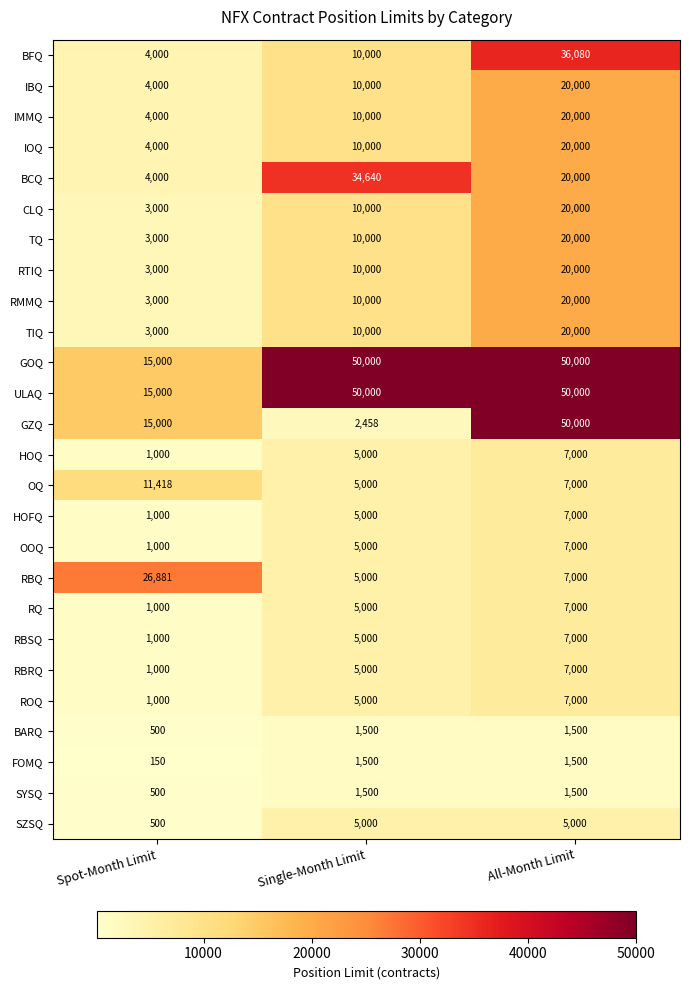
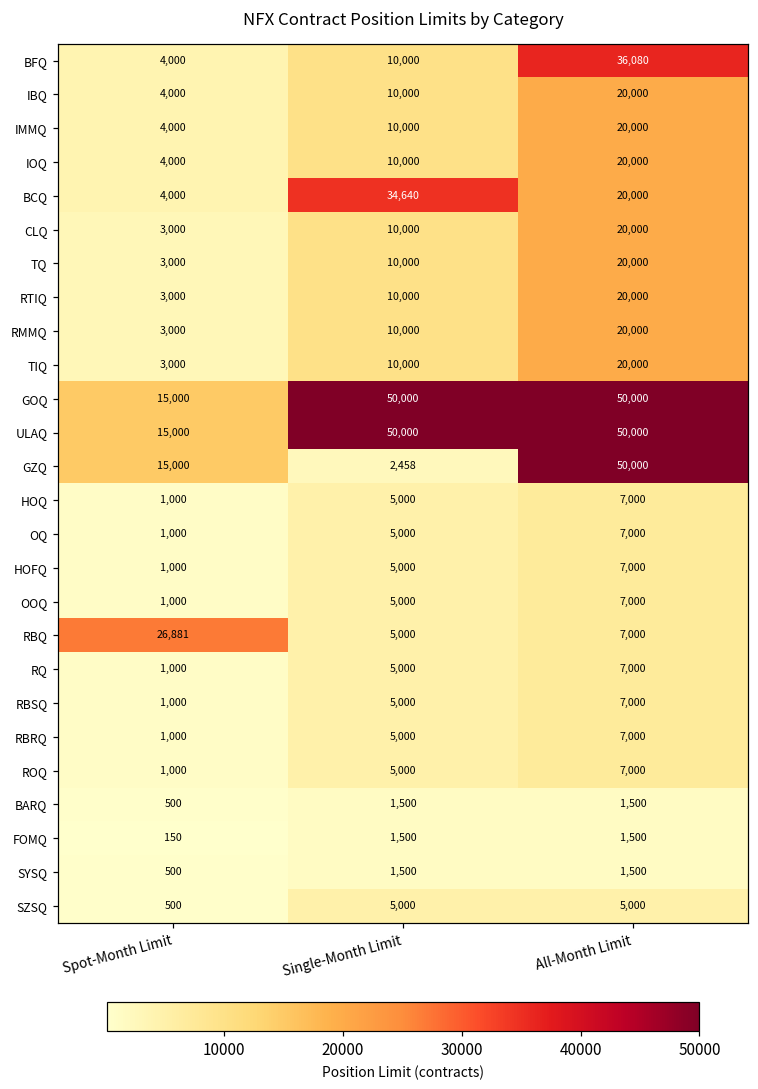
  {
    "BFQ": {
      "Spot-Month Limit": "4,000",
      "Single-Month Limit": "10,000",
      "All-Month Limit": "36,080"
    },
    "IBQ": {
      "Spot-Month Limit": "4,000",
      "Single-Month Limit": "10,000",
      "All-Month Limit": "20,000"
    },
    "IMMQ": {
      "Spot-Month Limit": "4,000",
      "Single-Month Limit": "10,000",
      "All-Month Limit": "20,000"
    },
    "IOQ": {
      "Spot-Month Limit": "4,000",
      "Single-Month Limit": "10,000",
      "All-Month Limit": "20,000"
    },
    "BCQ": {
      "Spot-Month Limit": "4,000",
      "Single-Month Limit": "34,640",
      "All-Month Limit": "20,000"
    },
    "CLQ": {
      "Spot-Month Limit": "3,000",
      "Single-Month Limit": "10,000",
      "All-Month Limit": "20,000"
    },
    "TQ": {
      "Spot-Month Limit": "3,000",
      "Single-Month Limit": "10,000",
      "All-Month Limit": "20,000"
    },
    "RTIQ": {
      "Spot-Month Limit": "3,000",
      "Single-Month Limit": "10,000",
      "All-Month Limit": "20,000"
    },
    "RMMQ": {
      "Spot-Month Limit": "3,000",
      "Single-Month Limit": "10,000",
      "All-Month Limit": "20,000"
    },
    "TIQ": {
      "Spot-Month Limit": "3,000",
      "Single-Month Limit": "10,000",
      "All-Month Limit": "20,000"
    },
    "GOQ": {
      "Spot-Month Limit": "15,000",
      "Single-Month Limit": "50,000",
      "All-Month Limit": "50,000"
    },
    "ULAQ": {
      "Spot-Month Limit": "15,000",
      "Single-Month Limit": "50,000",
      "All-Month Limit": "50,000"
    },
    "GZQ": {
      "Spot-Month Limit": "15,000",
      "Single-Month Limit": "2,458",
      "All-Month Limit": "50,000"
    },
    "HOQ": {
      "Spot-Month Limit": "1,000",
      "Single-Month Limit": "5,000",
      "All-Month Limit": "7,000"
    },
    "OQ": {
-     "Spot-Month Limit": "11,418",
+     "Spot-Month Limit": "1,000",
      "Single-Month Limit": "5,000",
      "All-Month Limit": "7,000"
    },
    "HOFQ": {
      "Spot-Month Limit": "1,000",
      "Single-Month Limit": "5,000",
      "All-Month Limit": "7,000"
    },
    "OOQ": {
      "Spot-Month Limit": "1,000",
      "Single-Month Limit": "5,000",
      "All-Month Limit": "7,000"
    },
    "RBQ": {
      "Spot-Month Limit": "26,881",
      "Single-Month Limit": "5,000",
      "All-Month Limit": "7,000"
    },
    "RQ": {
      "Spot-Month Limit": "1,000",
      "Single-Month Limit": "5,000",
      "All-Month Limit": "7,000"
    },
    "RBSQ": {
      "Spot-Month Limit": "1,000",
      "Single-Month Limit": "5,000",
      "All-Month Limit": "7,000"
    },
    "RBRQ": {
      "Spot-Month Limit": "1,000",
      "Single-Month Limit": "5,000",
      "All-Month Limit": "7,000"
    },
    "ROQ": {
      "Spot-Month Limit": "1,000",
      "Single-Month Limit": "5,000",
      "All-Month Limit": "7,000"
    },
    "BARQ": {
      "Spot-Month Limit": "500",
      "Single-Month Limit": "1,500",
      "All-Month Limit": "1,500"
    },
    "FOMQ": {
      "Spot-Month Limit": "150",
      "Single-Month Limit": "1,500",
      "All-Month Limit": "1,500"
    },
    "SYSQ": {
      "Spot-Month Limit": "500",
      "Single-Month Limit": "1,500",
      "All-Month Limit": "1,500"
    },
    "SZSQ": {
      "Spot-Month Limit": "500",
      "Single-Month Limit": "5,000",
      "All-Month Limit": "5,000"
    }
  }
